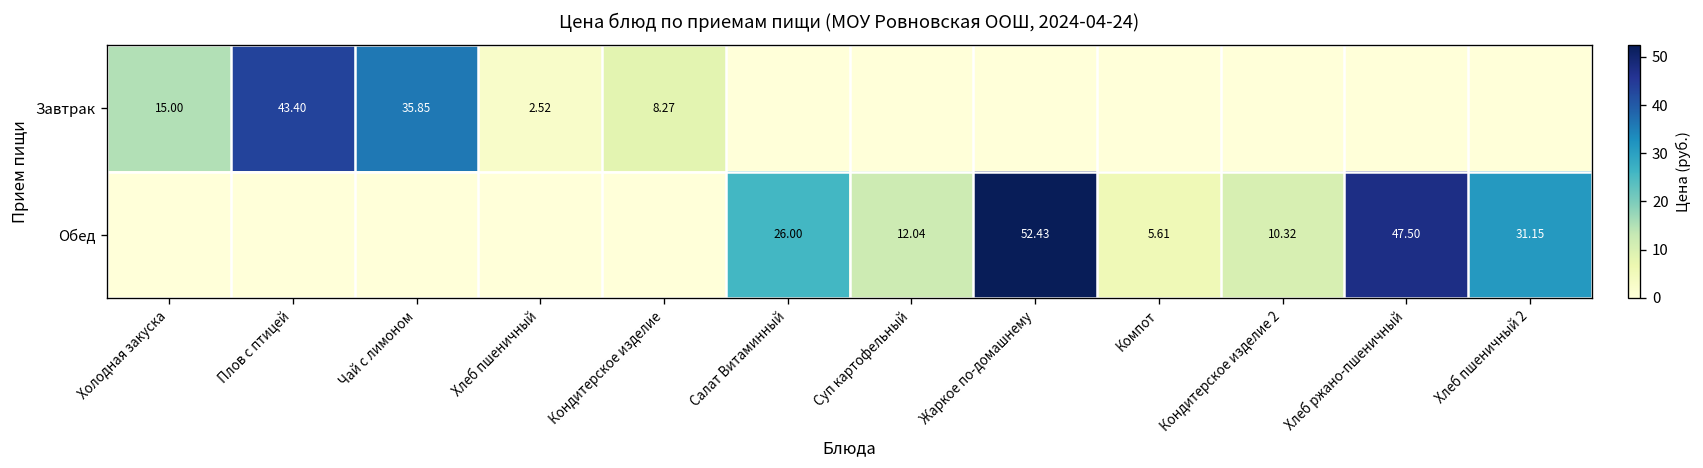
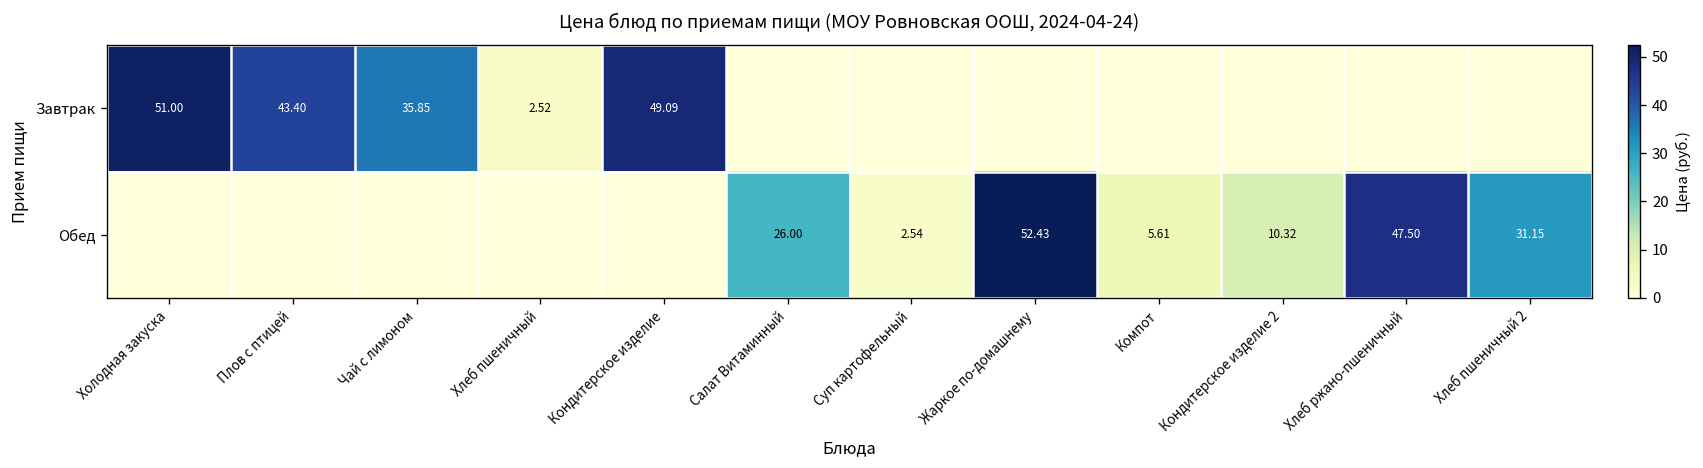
  {
    "Завтрак": {
-     "Холодная закуска": 15.00,
+     "Холодная закуска": 51.00,
      "Плов с птицей": 43.40,
      "Чай с лимоном": 35.85,
      "Хлеб пшеничный": 2.52,
-     "Кондитерское изделие": 8.27
+     "Кондитерское изделие": 49.09
    },
    "Обед": {
      "Салат Витаминный": 26.00,
-     "Суп картофельный": 12.04,
+     "Суп картофельный": 2.54,
      "Жаркое по-домашнему": 52.43,
      "Компот": 5.61,
      "Кондитерское изделие 2": 10.32,
      "Хлеб ржано-пшеничный": 47.50,
      "Хлеб пшеничный 2": 31.15
    }
  }
